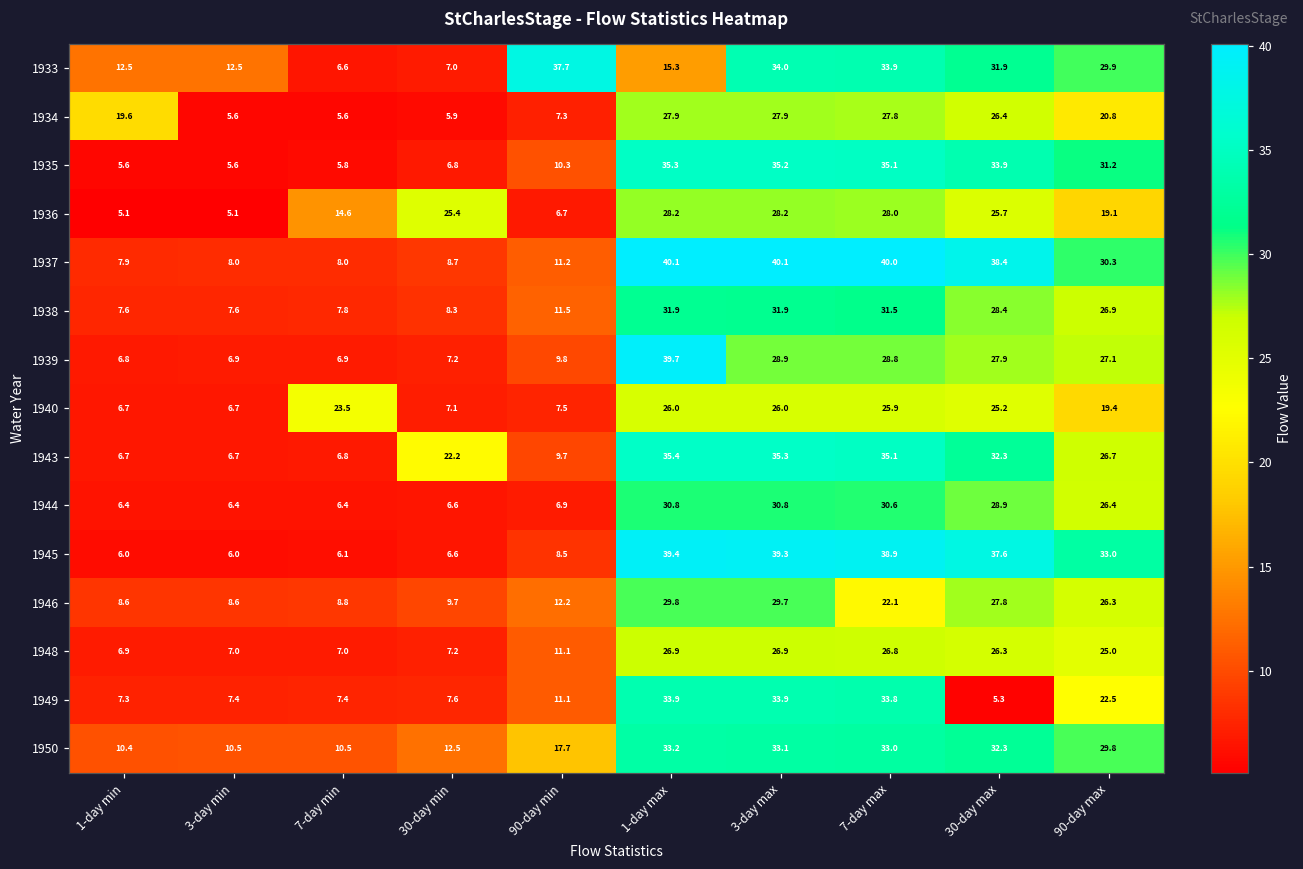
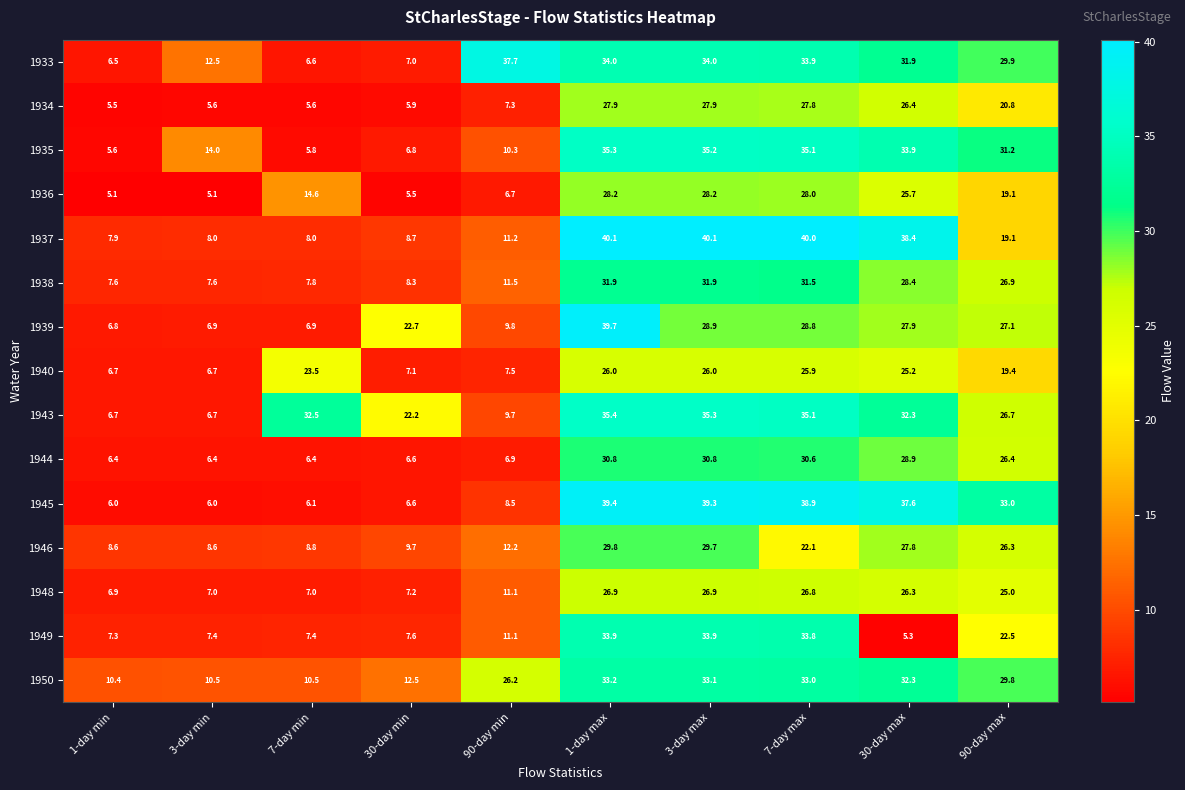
  {
    "1933": {
-     "1-day min": 12.5,
+     "1-day min": 6.5,
      "3-day min": 12.5,
      "7-day min": 6.6,
      "30-day min": 7.0,
      "90-day min": 37.7,
-     "1-day max": 15.3,
+     "1-day max": 34.0,
      "3-day max": 34.0,
      "7-day max": 33.9,
      "30-day max": 31.9,
      "90-day max": 29.9
    },
    "1934": {
-     "1-day min": 19.6,
+     "1-day min": 5.5,
      "3-day min": 5.6,
      "7-day min": 5.6,
      "30-day min": 5.9,
      "90-day min": 7.3,
      "1-day max": 27.9,
      "3-day max": 27.9,
      "7-day max": 27.8,
      "30-day max": 26.4,
      "90-day max": 20.8
    },
    "1935": {
      "1-day min": 5.6,
-     "3-day min": 5.6,
+     "3-day min": 14.0,
      "7-day min": 5.8,
      "30-day min": 6.8,
      "90-day min": 10.3,
      "1-day max": 35.3,
      "3-day max": 35.2,
      "7-day max": 35.1,
      "30-day max": 33.9,
      "90-day max": 31.2
    },
    "1936": {
      "1-day min": 5.1,
      "3-day min": 5.1,
      "7-day min": 14.6,
-     "30-day min": 25.4,
+     "30-day min": 5.5,
      "90-day min": 6.7,
      "1-day max": 28.2,
      "3-day max": 28.2,
      "7-day max": 28.0,
      "30-day max": 25.7,
      "90-day max": 19.1
    },
    "1937": {
      "1-day min": 7.9,
      "3-day min": 8.0,
      "7-day min": 8.0,
      "30-day min": 8.7,
      "90-day min": 11.2,
      "1-day max": 40.1,
      "3-day max": 40.1,
      "7-day max": 40.0,
      "30-day max": 38.4,
-     "90-day max": 30.3
+     "90-day max": 19.1
    },
    "1938": {
      "1-day min": 7.6,
      "3-day min": 7.6,
      "7-day min": 7.8,
      "30-day min": 8.3,
      "90-day min": 11.5,
      "1-day max": 31.9,
      "3-day max": 31.9,
      "7-day max": 31.5,
      "30-day max": 28.4,
      "90-day max": 26.9
    },
    "1939": {
      "1-day min": 6.8,
      "3-day min": 6.9,
      "7-day min": 6.9,
-     "30-day min": 7.2,
+     "30-day min": 22.7,
      "90-day min": 9.8,
      "1-day max": 39.7,
      "3-day max": 28.9,
      "7-day max": 28.8,
      "30-day max": 27.9,
      "90-day max": 27.1
    },
    "1940": {
      "1-day min": 6.7,
      "3-day min": 6.7,
      "7-day min": 23.5,
      "30-day min": 7.1,
      "90-day min": 7.5,
      "1-day max": 26.0,
      "3-day max": 26.0,
      "7-day max": 25.9,
      "30-day max": 25.2,
      "90-day max": 19.4
    },
    "1943": {
      "1-day min": 6.7,
      "3-day min": 6.7,
-     "7-day min": 6.8,
+     "7-day min": 32.5,
      "30-day min": 22.2,
      "90-day min": 9.7,
      "1-day max": 35.4,
      "3-day max": 35.3,
      "7-day max": 35.1,
      "30-day max": 32.3,
      "90-day max": 26.7
    },
    "1944": {
      "1-day min": 6.4,
      "3-day min": 6.4,
      "7-day min": 6.4,
      "30-day min": 6.6,
      "90-day min": 6.9,
      "1-day max": 30.8,
      "3-day max": 30.8,
      "7-day max": 30.6,
      "30-day max": 28.9,
      "90-day max": 26.4
    },
    "1945": {
      "1-day min": 6.0,
      "3-day min": 6.0,
      "7-day min": 6.1,
      "30-day min": 6.6,
      "90-day min": 8.5,
      "1-day max": 39.4,
      "3-day max": 39.3,
      "7-day max": 38.9,
      "30-day max": 37.6,
      "90-day max": 33.0
    },
    "1946": {
      "1-day min": 8.6,
      "3-day min": 8.6,
      "7-day min": 8.8,
      "30-day min": 9.7,
      "90-day min": 12.2,
      "1-day max": 29.8,
      "3-day max": 29.7,
      "7-day max": 22.1,
      "30-day max": 27.8,
      "90-day max": 26.3
    },
    "1948": {
      "1-day min": 6.9,
      "3-day min": 7.0,
      "7-day min": 7.0,
      "30-day min": 7.2,
      "90-day min": 11.1,
      "1-day max": 26.9,
      "3-day max": 26.9,
      "7-day max": 26.8,
      "30-day max": 26.3,
      "90-day max": 25.0
    },
    "1949": {
      "1-day min": 7.3,
      "3-day min": 7.4,
      "7-day min": 7.4,
      "30-day min": 7.6,
      "90-day min": 11.1,
      "1-day max": 33.9,
      "3-day max": 33.9,
      "7-day max": 33.8,
      "30-day max": 5.3,
      "90-day max": 22.5
    },
    "1950": {
      "1-day min": 10.4,
      "3-day min": 10.5,
      "7-day min": 10.5,
      "30-day min": 12.5,
-     "90-day min": 17.7,
+     "90-day min": 26.2,
      "1-day max": 33.2,
      "3-day max": 33.1,
      "7-day max": 33.0,
      "30-day max": 32.3,
      "90-day max": 29.8
    }
  }
